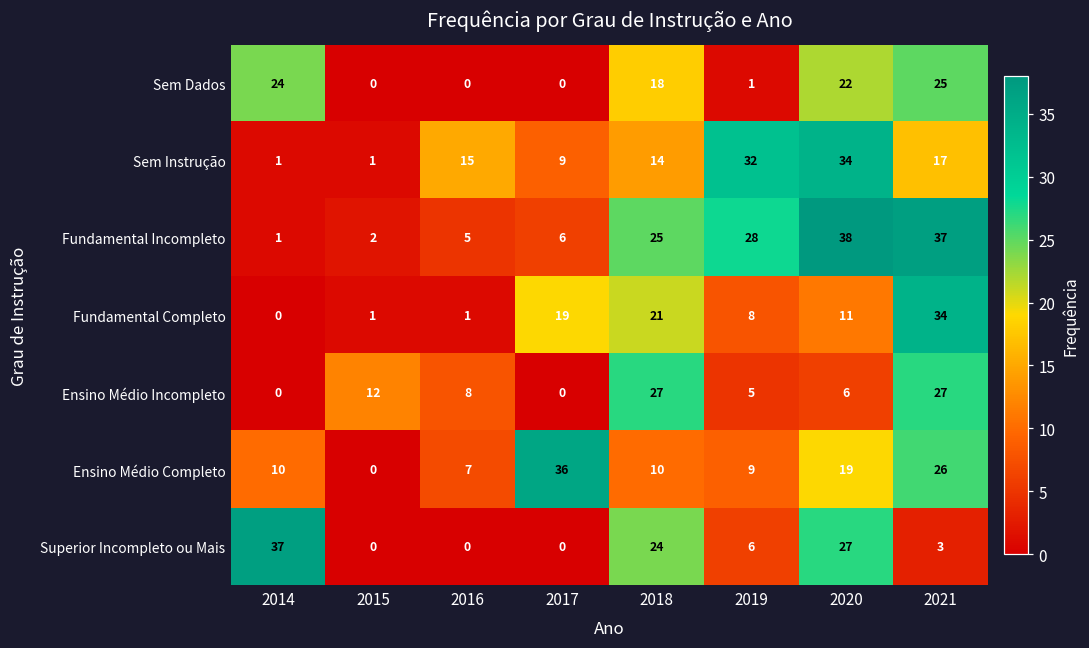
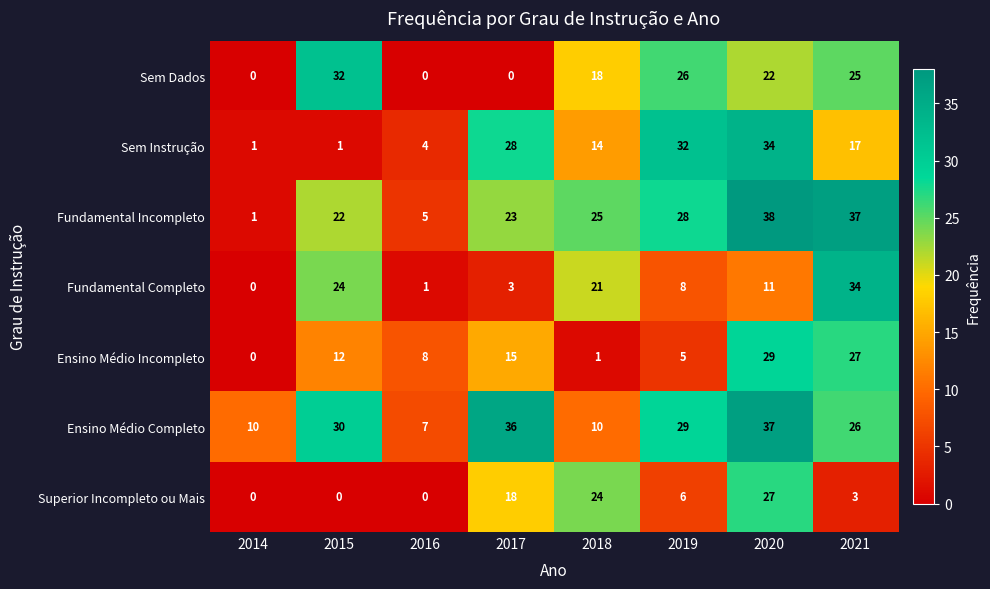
  {
    "Sem Dados": {
-     "2014": 24,
-     "2015": 0,
+     "2014": 0,
+     "2015": 32,
      "2016": 0,
      "2017": 0,
      "2018": 18,
-     "2019": 1,
+     "2019": 26,
      "2020": 22,
      "2021": 25
    },
    "Sem Instrução": {
      "2014": 1,
      "2015": 1,
-     "2016": 15,
-     "2017": 9,
+     "2016": 4,
+     "2017": 28,
      "2018": 14,
      "2019": 32,
      "2020": 34,
      "2021": 17
    },
    "Fundamental Incompleto": {
      "2014": 1,
-     "2015": 2,
+     "2015": 22,
      "2016": 5,
-     "2017": 6,
+     "2017": 23,
      "2018": 25,
      "2019": 28,
      "2020": 38,
      "2021": 37
    },
    "Fundamental Completo": {
      "2014": 0,
-     "2015": 1,
+     "2015": 24,
      "2016": 1,
-     "2017": 19,
+     "2017": 3,
      "2018": 21,
      "2019": 8,
      "2020": 11,
      "2021": 34
    },
    "Ensino Médio Incompleto": {
      "2014": 0,
      "2015": 12,
      "2016": 8,
-     "2017": 0,
-     "2018": 27,
+     "2017": 15,
+     "2018": 1,
      "2019": 5,
-     "2020": 6,
+     "2020": 29,
      "2021": 27
    },
    "Ensino Médio Completo": {
      "2014": 10,
-     "2015": 0,
+     "2015": 30,
      "2016": 7,
      "2017": 36,
      "2018": 10,
-     "2019": 9,
-     "2020": 19,
+     "2019": 29,
+     "2020": 37,
      "2021": 26
    },
    "Superior Incompleto ou Mais": {
-     "2014": 37,
+     "2014": 0,
      "2015": 0,
      "2016": 0,
-     "2017": 0,
+     "2017": 18,
      "2018": 24,
      "2019": 6,
      "2020": 27,
      "2021": 3
    }
  }
